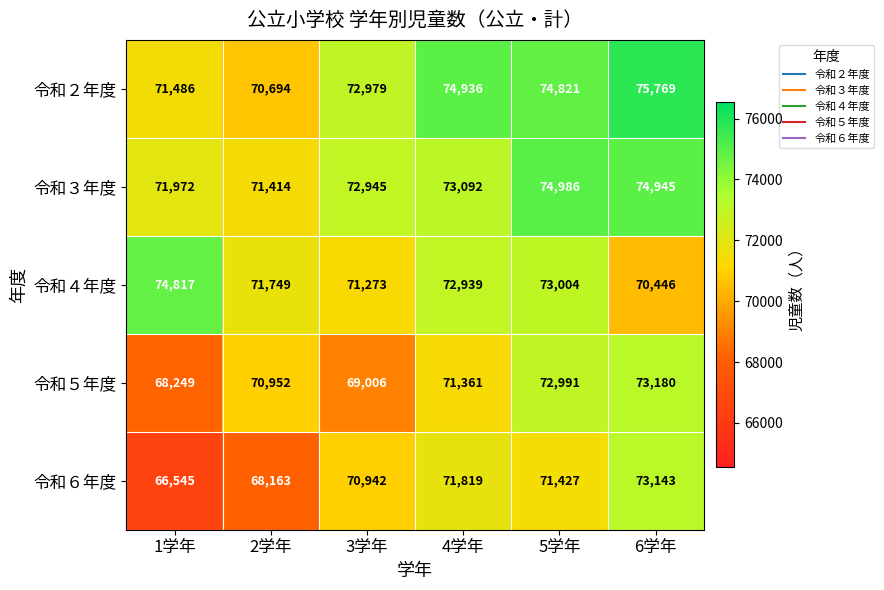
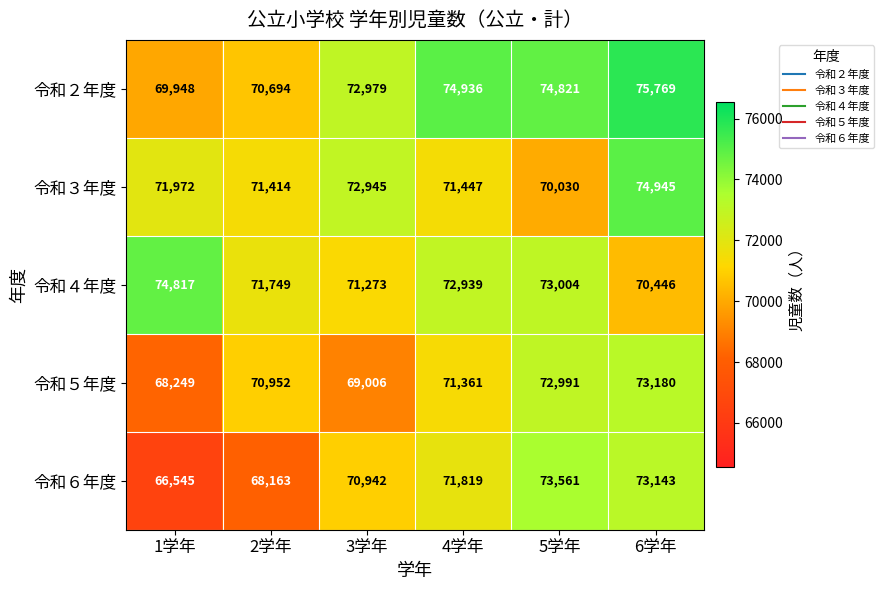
  {
    "令和２年度": {
-     "1学年": "71,486",
+     "1学年": "69,948",
      "2学年": "70,694",
      "3学年": "72,979",
      "4学年": "74,936",
      "5学年": "74,821",
      "6学年": "75,769"
    },
    "令和３年度": {
      "1学年": "71,972",
      "2学年": "71,414",
      "3学年": "72,945",
-     "4学年": "73,092",
-     "5学年": "74,986",
+     "4学年": "71,447",
+     "5学年": "70,030",
      "6学年": "74,945"
    },
    "令和４年度": {
      "1学年": "74,817",
      "2学年": "71,749",
      "3学年": "71,273",
      "4学年": "72,939",
      "5学年": "73,004",
      "6学年": "70,446"
    },
    "令和５年度": {
      "1学年": "68,249",
      "2学年": "70,952",
      "3学年": "69,006",
      "4学年": "71,361",
      "5学年": "72,991",
      "6学年": "73,180"
    },
    "令和６年度": {
      "1学年": "66,545",
      "2学年": "68,163",
      "3学年": "70,942",
      "4学年": "71,819",
-     "5学年": "71,427",
+     "5学年": "73,561",
      "6学年": "73,143"
    }
  }
